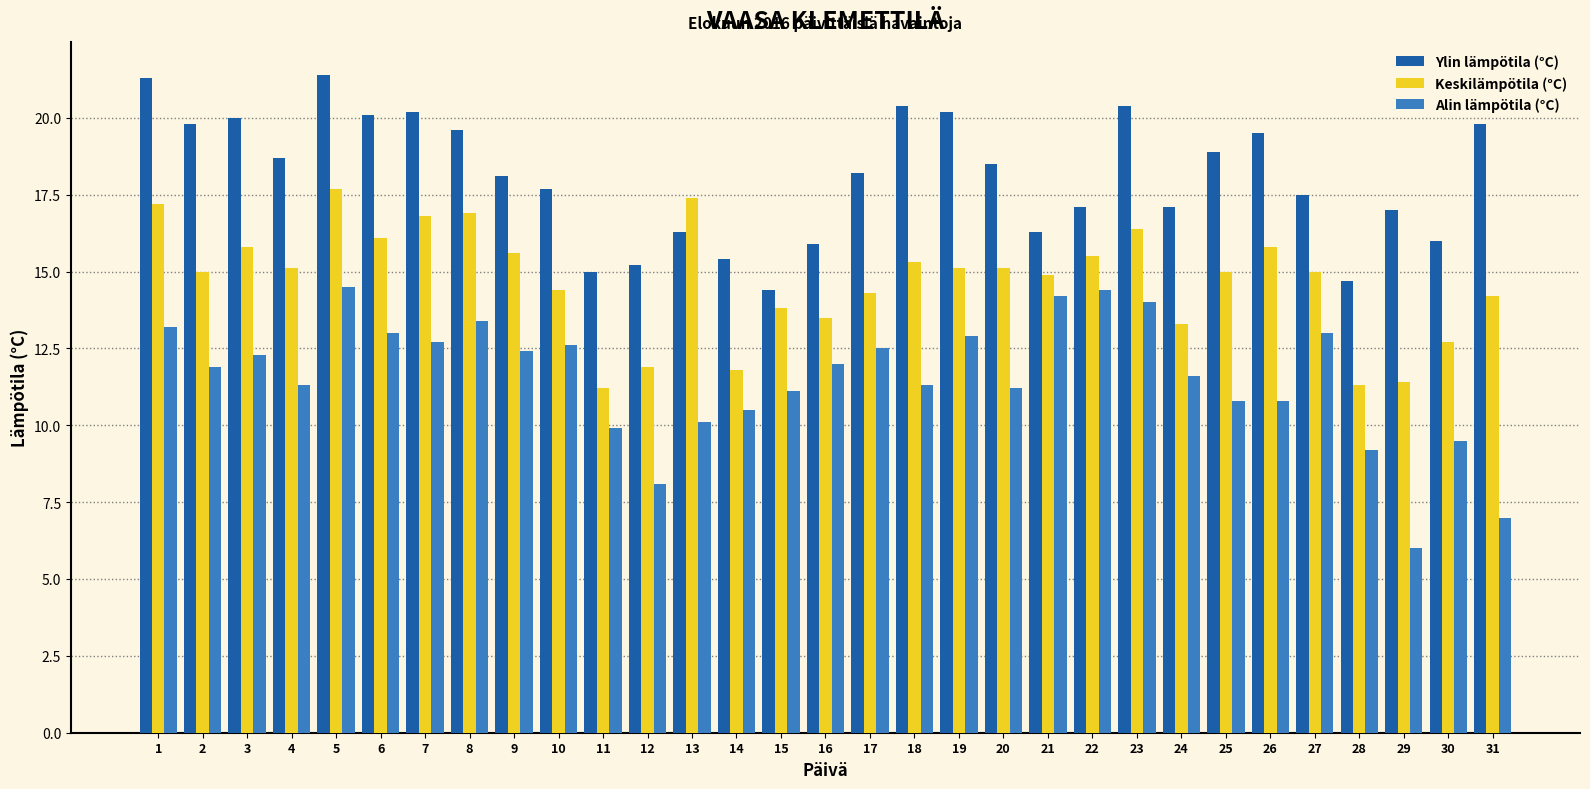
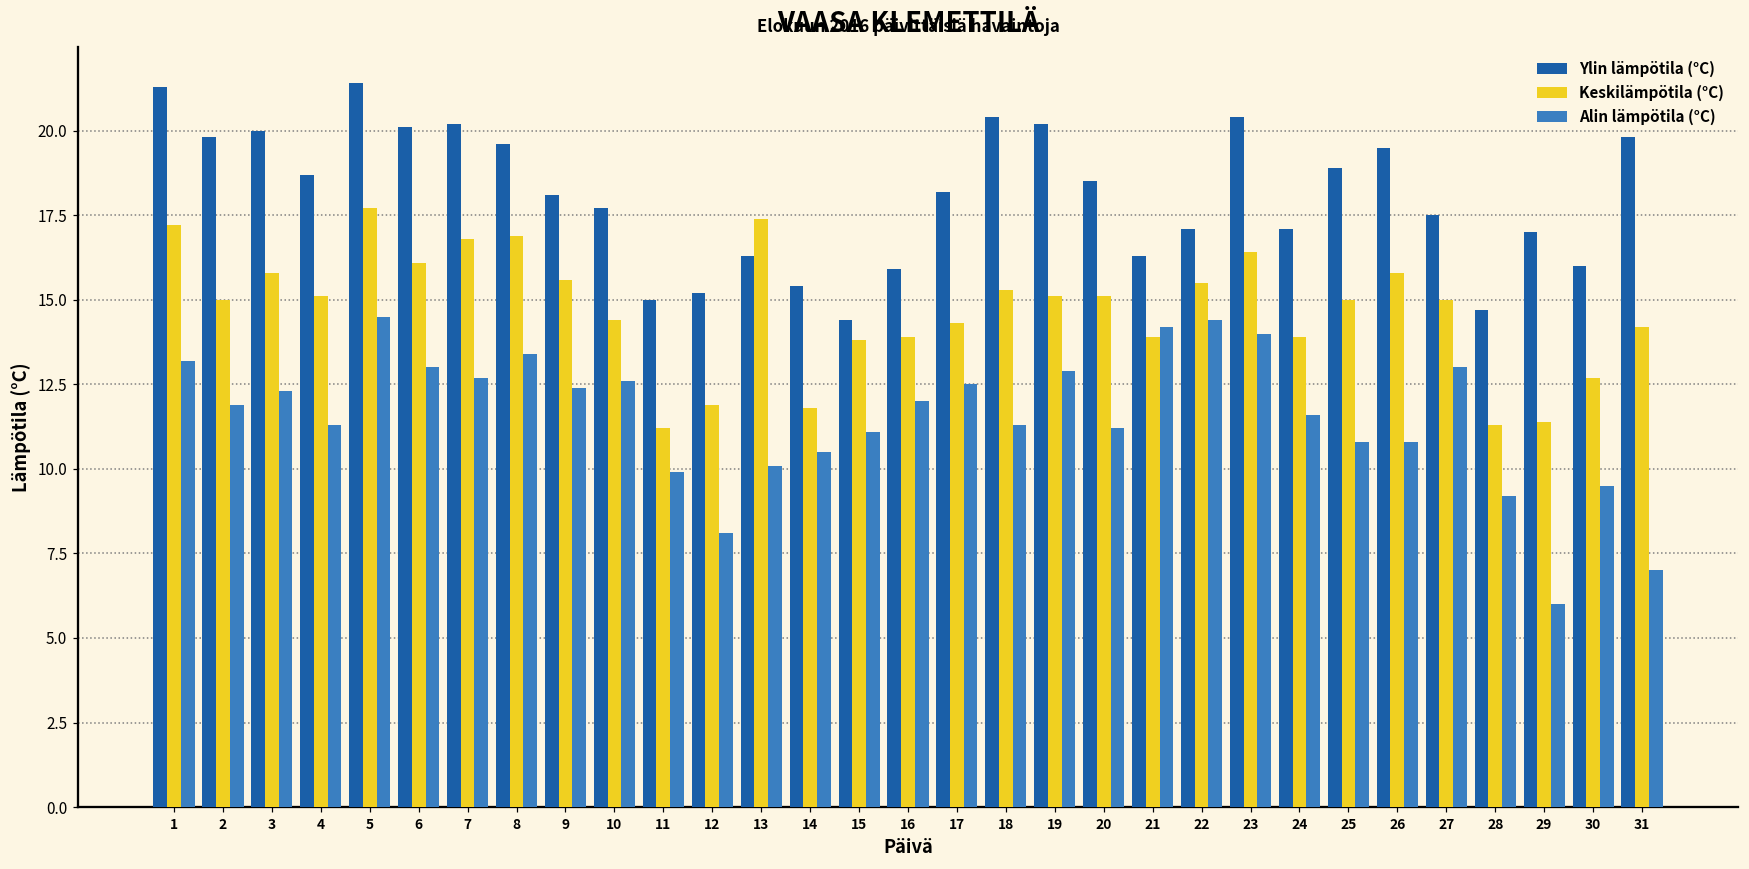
  {
    "Keskilämpötila (°C)": {
      "1": 17.2,
      "2": 15.0,
      "3": 15.8,
      "4": 15.1,
      "5": 17.7,
      "6": 16.1,
      "7": 16.8,
      "8": 16.9,
      "9": 15.6,
      "10": 14.4,
      "11": 11.2,
      "12": 11.9,
      "13": 17.4,
      "14": 11.8,
      "15": 13.8,
-     "16": 13.5,
+     "16": 13.9,
      "17": 14.3,
      "18": 15.3,
      "19": 15.1,
      "20": 15.1,
-     "21": 14.9,
+     "21": 13.9,
      "22": 15.5,
      "23": 16.4,
-     "24": 13.3,
+     "24": 13.9,
      "25": 15.0,
      "26": 15.8,
      "27": 15.0,
      "28": 11.3,
      "29": 11.4,
      "30": 12.7,
      "31": 14.2
    }
  }
